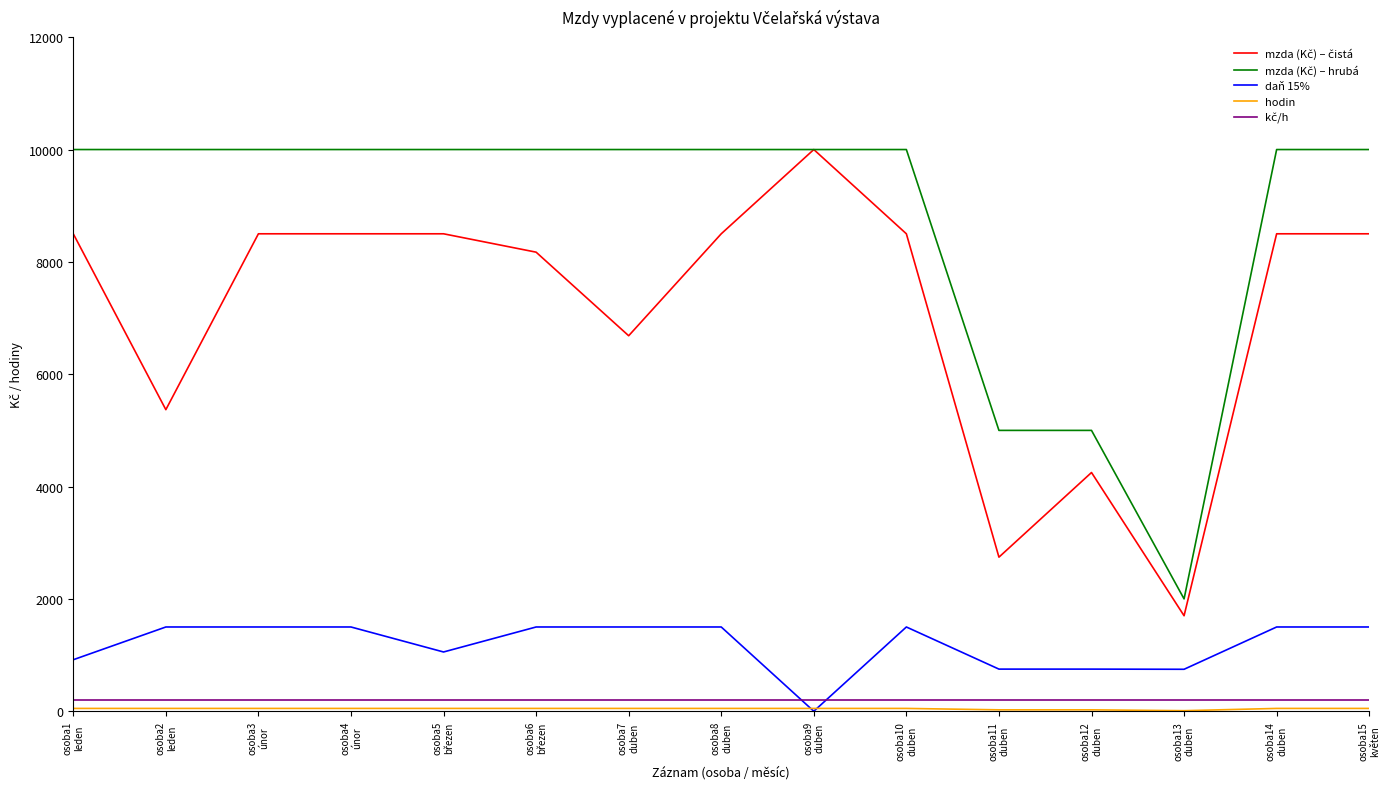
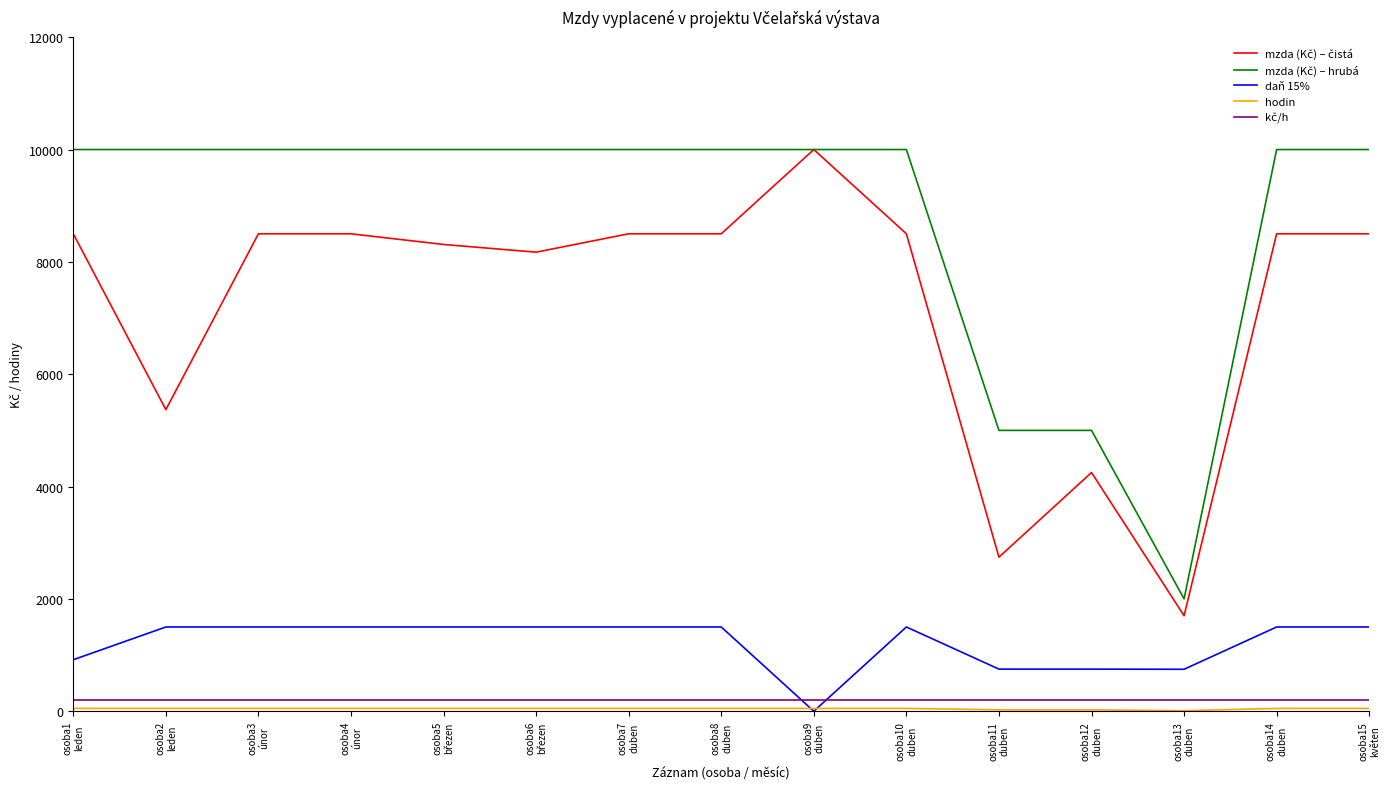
  {
    "mzda (Kč) – čistá": {
      "osoba1 leden": 8500,
      "osoba2 leden": 5400,
      "osoba3 únor": 8500,
      "osoba4 únor": 8500,
-     "osoba5 březen": 8500,
+     "osoba5 březen": 8300,
      "osoba6 březen": 8200,
-     "osoba7 duben": 6700,
+     "osoba7 duben": 8500,
      "osoba8 duben": 8500,
      "osoba10 duben": 8500,
      "osoba11 duben": 2700,
      "osoba12 duben": 4300,
      "osoba13 duben": 1700,
      "osoba14 duben": 8500,
      "osoba15 květen": 8500
    },
    "mzda (Kč) – hrubá": {
      "osoba1 leden": 10000,
      "osoba2 leden": 10000,
      "osoba3 únor": 10000,
      "osoba4 únor": 10000,
      "osoba5 březen": 10000,
      "osoba6 březen": 10000,
      "osoba7 duben": 10000,
      "osoba8 duben": 10000,
      "osoba10 duben": 10000,
      "osoba11 duben": 5000,
      "osoba12 duben": 5000,
      "osoba13 duben": 2000,
      "osoba14 duben": 10000,
      "osoba15 květen": 10000
    },
    "daň 15%": {
      "osoba1 leden": 900,
      "osoba2 leden": 1500,
      "osoba3 únor": 1500,
      "osoba4 únor": 1500,
-     "osoba5 březen": 1100,
+     "osoba5 březen": 1500,
      "osoba6 březen": 1500,
      "osoba7 duben": 1500,
      "osoba8 duben": 1500,
      "osoba9 duben": 0,
      "osoba10 duben": 1500,
      "osoba11 duben": 800,
      "osoba12 duben": 800,
      "osoba13 duben": 700,
      "osoba14 duben": 1500,
      "osoba15 květen": 1500
    },
    "hodin": {
      "osoba1 leden": 100,
      "osoba2 leden": 100,
      "osoba3 únor": 100,
      "osoba4 únor": 100,
      "osoba5 březen": 100,
      "osoba6 březen": 100,
      "osoba7 duben": 100,
      "osoba8 duben": 100,
      "osoba9 duben": 100,
      "osoba10 duben": 100,
      "osoba11 duben": 0,
      "osoba12 duben": 0,
      "osoba13 duben": 0,
      "osoba14 duben": 100,
      "osoba15 květen": 100
    },
    "kč/h": {
      "osoba1 leden": 200,
      "osoba2 leden": 200,
      "osoba3 únor": 200,
      "osoba4 únor": 200,
      "osoba5 březen": 200,
      "osoba6 březen": 200,
      "osoba7 duben": 200,
      "osoba8 duben": 200,
      "osoba9 duben": 200,
      "osoba10 duben": 200,
      "osoba11 duben": 200,
      "osoba12 duben": 200,
      "osoba13 duben": 200,
      "osoba14 duben": 200,
      "osoba15 květen": 200
    }
  }
